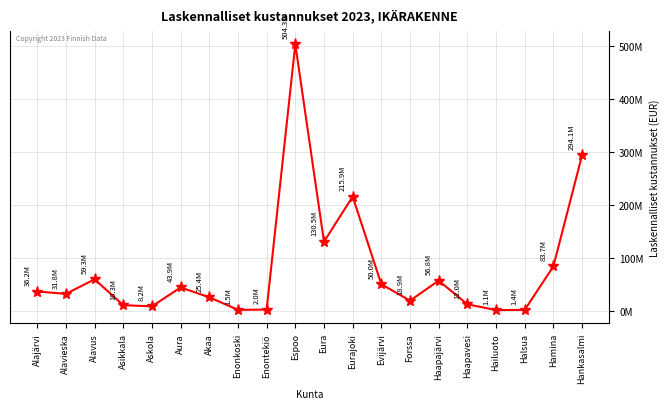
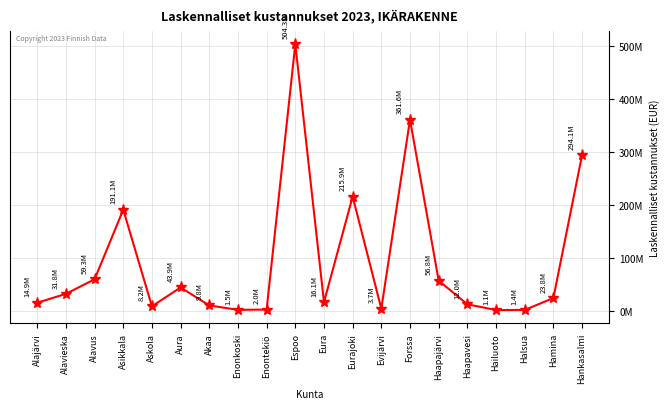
  {
-   "Alajärvi": "36.2M",
+   "Alajärvi": "14.9M",
    "Alavieska": "31.8M",
    "Alavus": "59.3M",
-   "Asikkala": "10.3M",
+   "Asikkala": "191.1M",
    "Askola": "8.2M",
    "Aura": "43.9M",
-   "Akaa": "25.4M",
+   "Akaa": "9.8M",
    "Enonkoski": "1.5M",
    "Enontekiö": "2.0M",
    "Espoo": "504.3M",
-   "Eura": "130.5M",
+   "Eura": "16.1M",
    "Eurajoki": "215.9M",
-   "Evijärvi": "50.0M",
-   "Forssa": "18.9M",
+   "Evijärvi": "3.7M",
+   "Forssa": "361.6M",
    "Haapajärvi": "56.8M",
    "Haapavesi": "12.0M",
    "Hailuoto": "1.1M",
    "Halsua": "1.4M",
-   "Hamina": "83.7M",
+   "Hamina": "23.8M",
    "Hankasalmi": "294.1M"
  }
